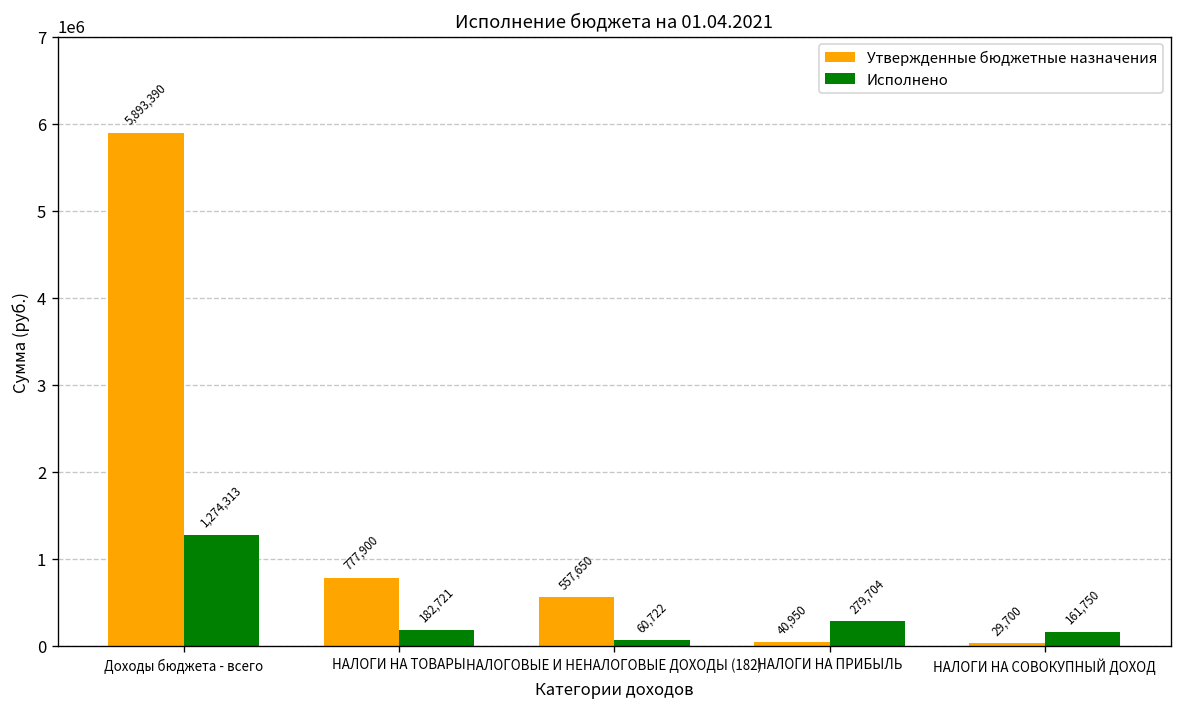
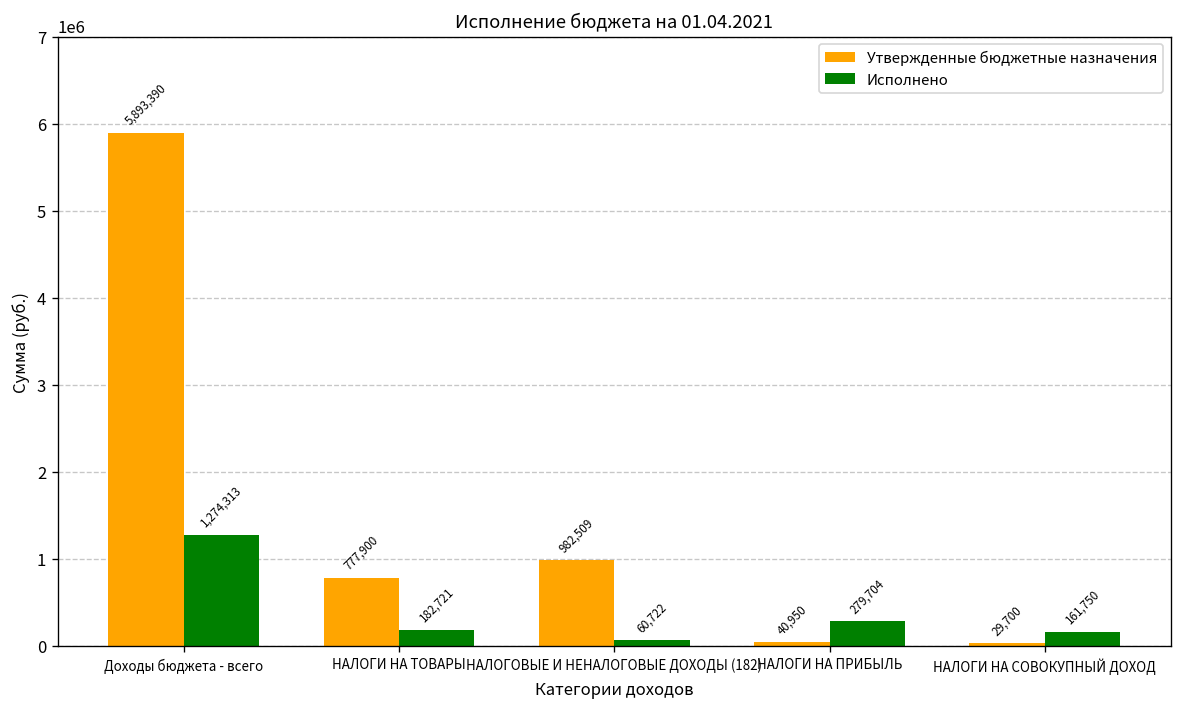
  {
    "Утвержденные бюджетные назначения": {
      "Доходы бюджета - всего": "5,893,390",
      "НАЛОГИ НА ТОВАРЫ": "777,900",
-     "НАЛОГОВЫЕ И НЕНАЛОГОВЫЕ ДОХОДЫ (182)": "557,650",
+     "НАЛОГОВЫЕ И НЕНАЛОГОВЫЕ ДОХОДЫ (182)": "982,509",
      "НАЛОГИ НА ПРИБЫЛЬ": "40,950",
      "НАЛОГИ НА СОВОКУПНЫЙ ДОХОД": "29,700"
    },
    "Исполнено": {
      "Доходы бюджета - всего": "1,274,313",
      "НАЛОГИ НА ТОВАРЫ": "182,721",
      "НАЛОГОВЫЕ И НЕНАЛОГОВЫЕ ДОХОДЫ (182)": "60,722",
      "НАЛОГИ НА ПРИБЫЛЬ": "279,704",
      "НАЛОГИ НА СОВОКУПНЫЙ ДОХОД": "161,750"
    }
  }
